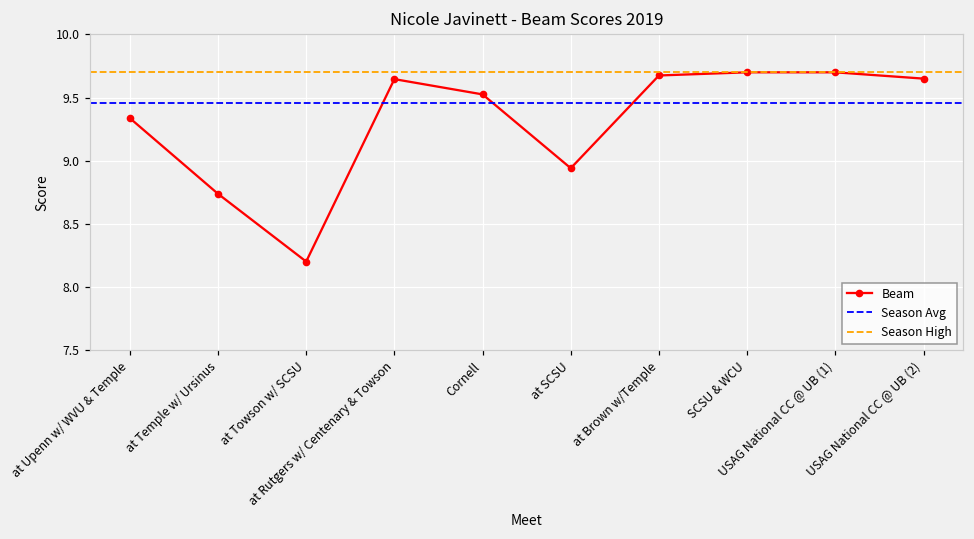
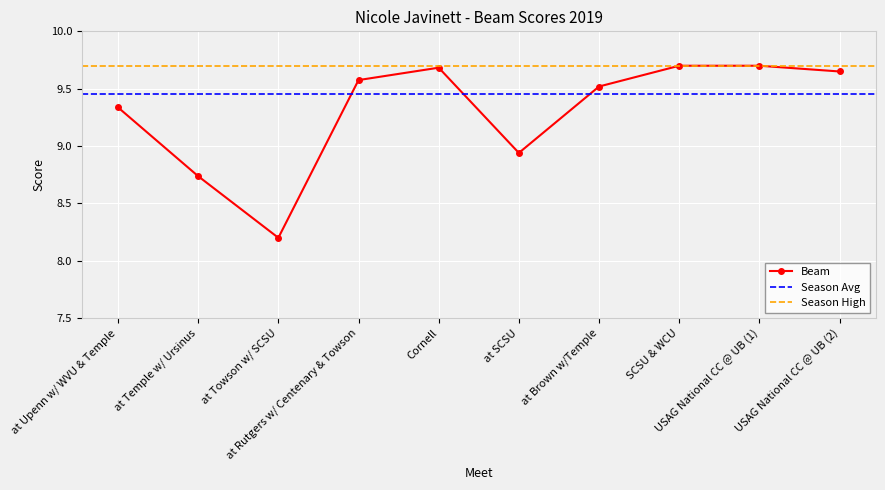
  {
    "at Upenn w/ WVU & Temple": 9.34,
    "at Temple w/ Ursinus": 8.74,
    "at Towson w/ SCSU": 8.20,
-   "at Rutgers w/ Centenary & Towson": 9.65,
-   "Cornell": 9.53,
+   "at Rutgers w/ Centenary & Towson": 9.58,
+   "Cornell": 9.68,
    "at SCSU": 8.94,
-   "at Brown w/Temple": 9.68,
+   "at Brown w/Temple": 9.52,
    "SCSU & WCU": 9.70,
    "USAG National CC @ UB (1)": 9.70,
    "USAG National CC @ UB (2)": 9.65
  }
